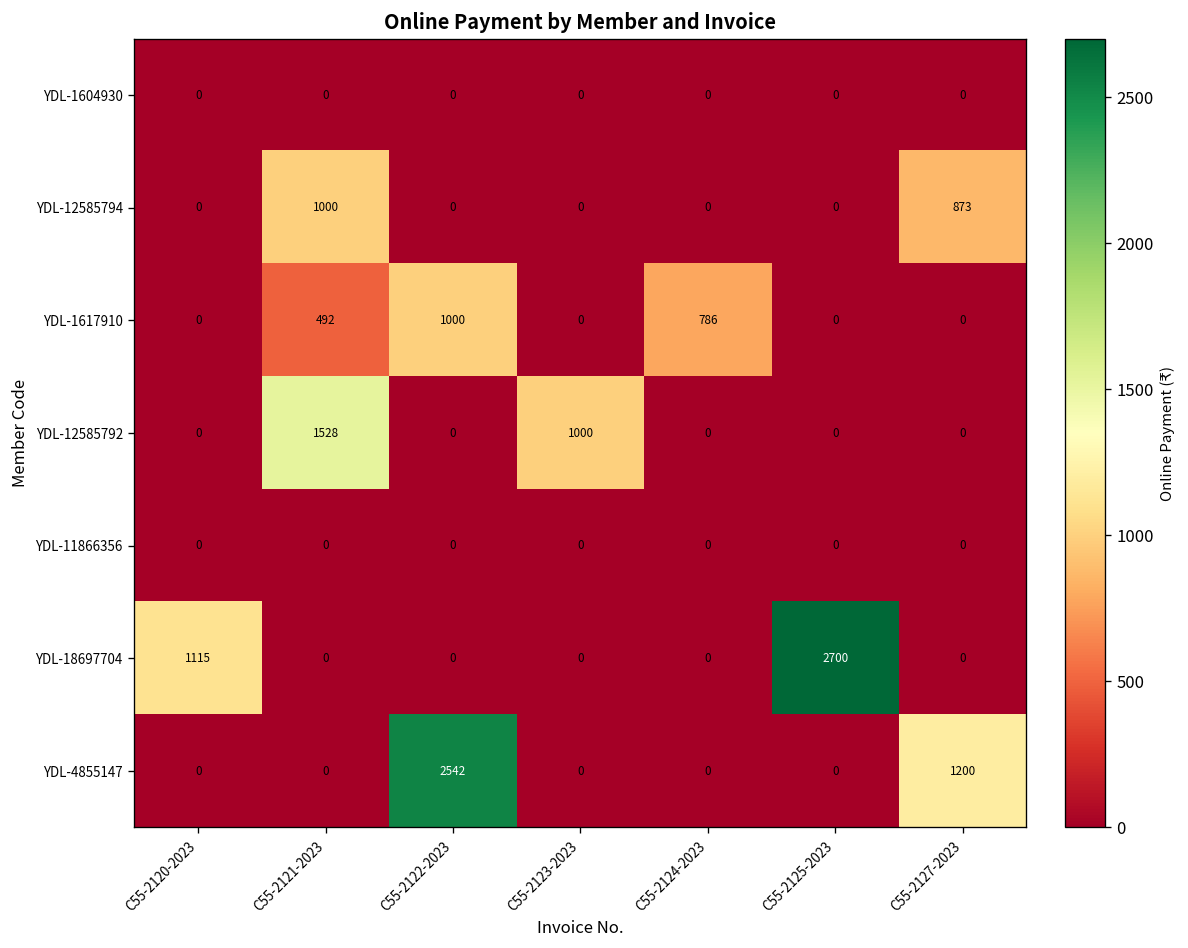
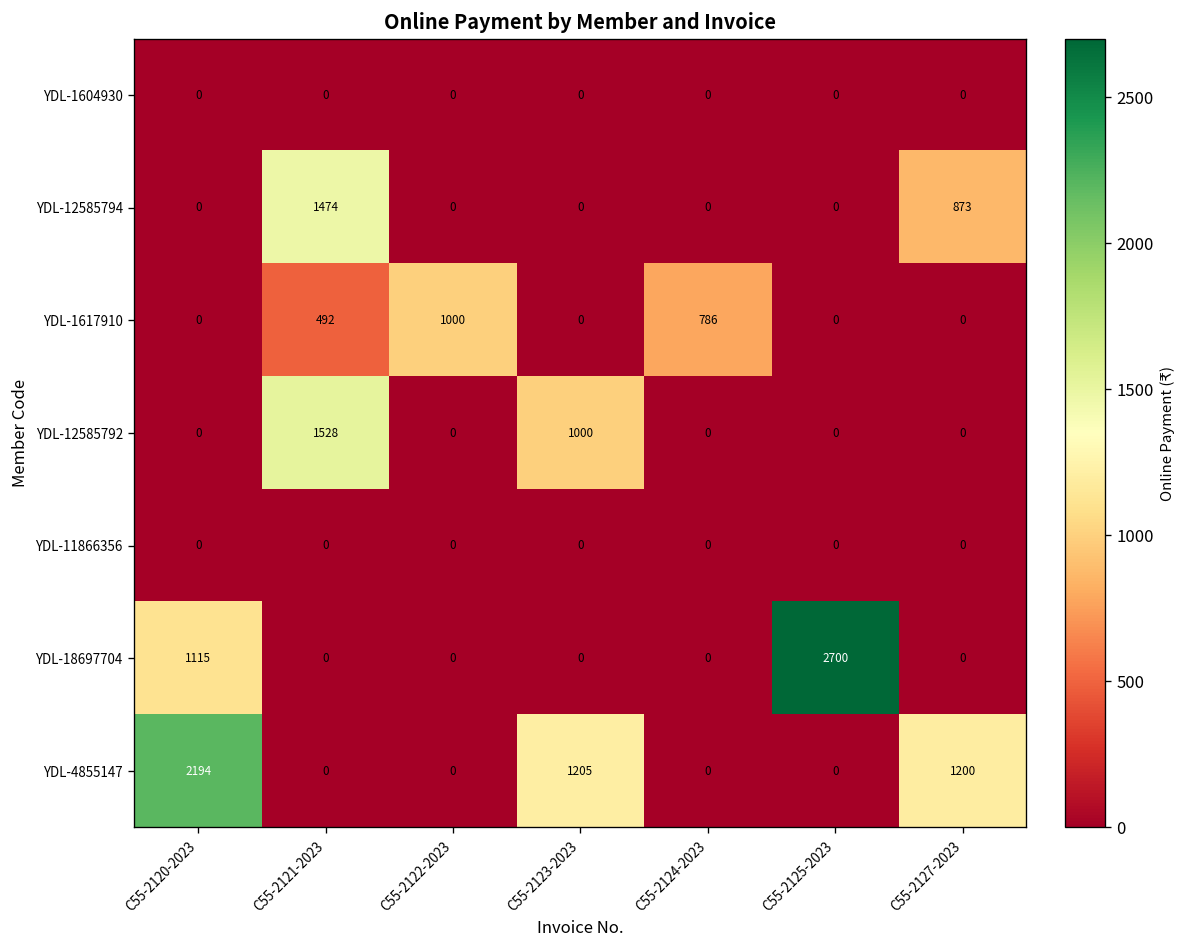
  {
    "YDL-1604930": {
      "C55-2120-2023": 0,
      "C55-2121-2023": 0,
      "C55-2122-2023": 0,
      "C55-2123-2023": 0,
      "C55-2124-2023": 0,
      "C55-2125-2023": 0,
      "C55-2127-2023": 0
    },
    "YDL-12585794": {
      "C55-2120-2023": 0,
-     "C55-2121-2023": 1000,
+     "C55-2121-2023": 1474,
      "C55-2122-2023": 0,
      "C55-2123-2023": 0,
      "C55-2124-2023": 0,
      "C55-2125-2023": 0,
      "C55-2127-2023": 873
    },
    "YDL-1617910": {
      "C55-2120-2023": 0,
      "C55-2121-2023": 492,
      "C55-2122-2023": 1000,
      "C55-2123-2023": 0,
      "C55-2124-2023": 786,
      "C55-2125-2023": 0,
      "C55-2127-2023": 0
    },
    "YDL-12585792": {
      "C55-2120-2023": 0,
      "C55-2121-2023": 1528,
      "C55-2122-2023": 0,
      "C55-2123-2023": 1000,
      "C55-2124-2023": 0,
      "C55-2125-2023": 0,
      "C55-2127-2023": 0
    },
    "YDL-11866356": {
      "C55-2120-2023": 0,
      "C55-2121-2023": 0,
      "C55-2122-2023": 0,
      "C55-2123-2023": 0,
      "C55-2124-2023": 0,
      "C55-2125-2023": 0,
      "C55-2127-2023": 0
    },
    "YDL-18697704": {
      "C55-2120-2023": 1115,
      "C55-2121-2023": 0,
      "C55-2122-2023": 0,
      "C55-2123-2023": 0,
      "C55-2124-2023": 0,
      "C55-2125-2023": 2700,
      "C55-2127-2023": 0
    },
    "YDL-4855147": {
-     "C55-2120-2023": 0,
+     "C55-2120-2023": 2194,
      "C55-2121-2023": 0,
-     "C55-2122-2023": 2542,
-     "C55-2123-2023": 0,
+     "C55-2122-2023": 0,
+     "C55-2123-2023": 1205,
      "C55-2124-2023": 0,
      "C55-2125-2023": 0,
      "C55-2127-2023": 1200
    }
  }
